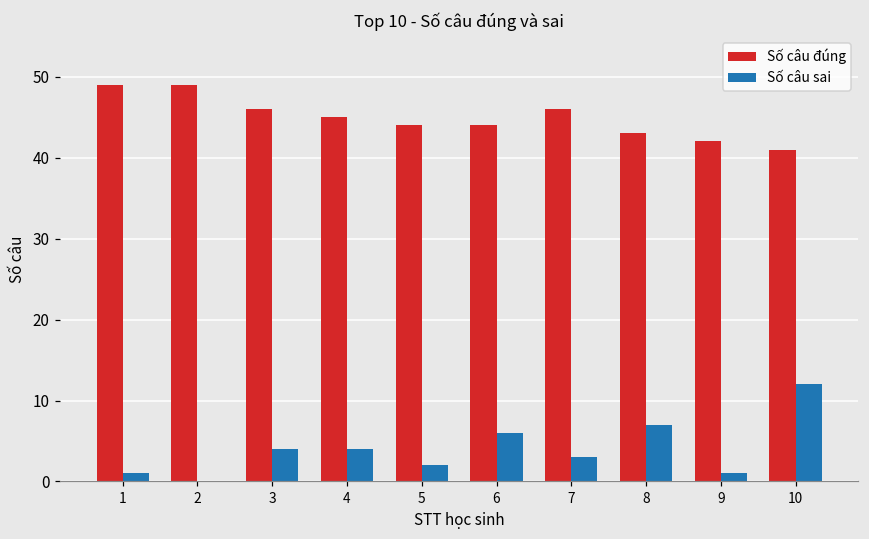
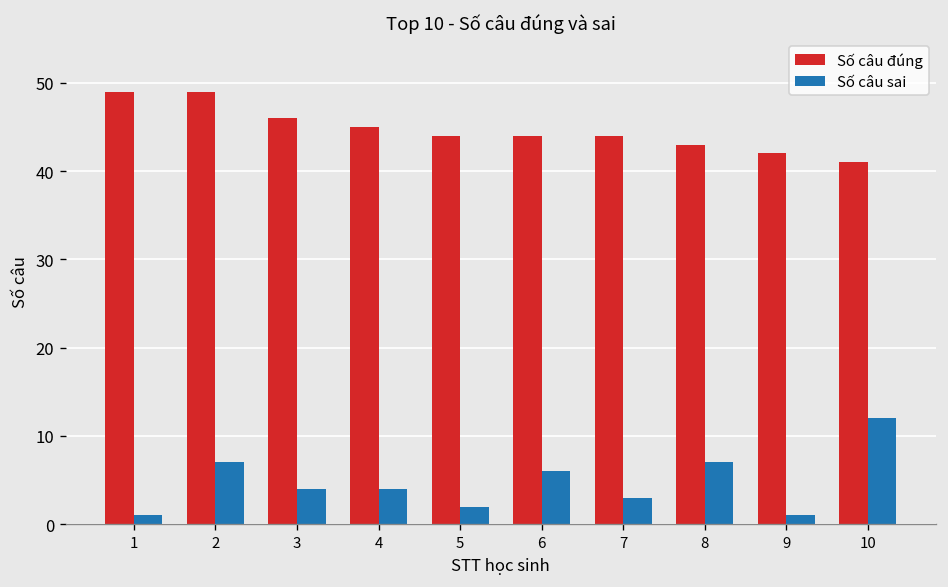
  {
    "Số câu đúng": {
      "1": 49,
      "2": 49,
      "3": 46,
      "4": 45,
      "5": 44,
      "6": 44,
-     "7": 46,
+     "7": 44,
      "8": 43,
      "9": 42,
      "10": 41
    },
    "Số câu sai": {
      "1": 1,
-     "2": 0,
+     "2": 7,
      "3": 4,
      "4": 4,
      "5": 2,
      "6": 6,
      "7": 3,
      "8": 7,
      "9": 1,
      "10": 12
    }
  }
